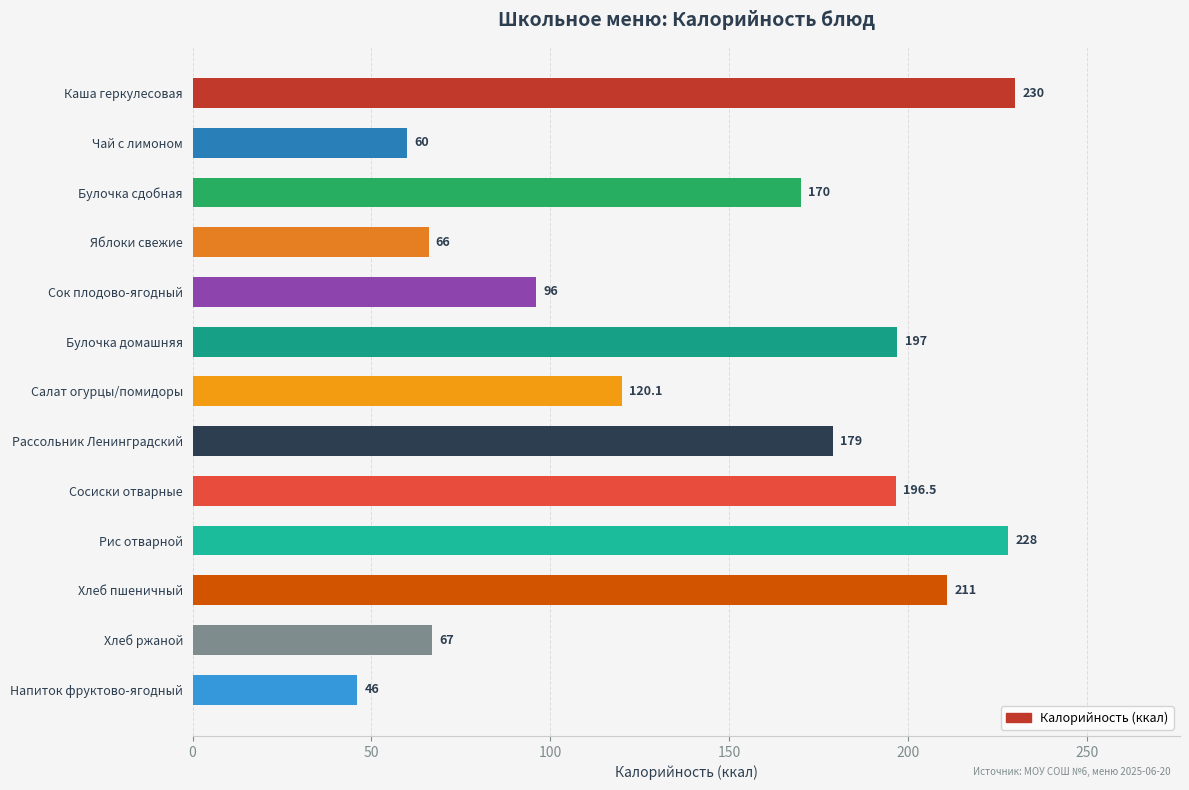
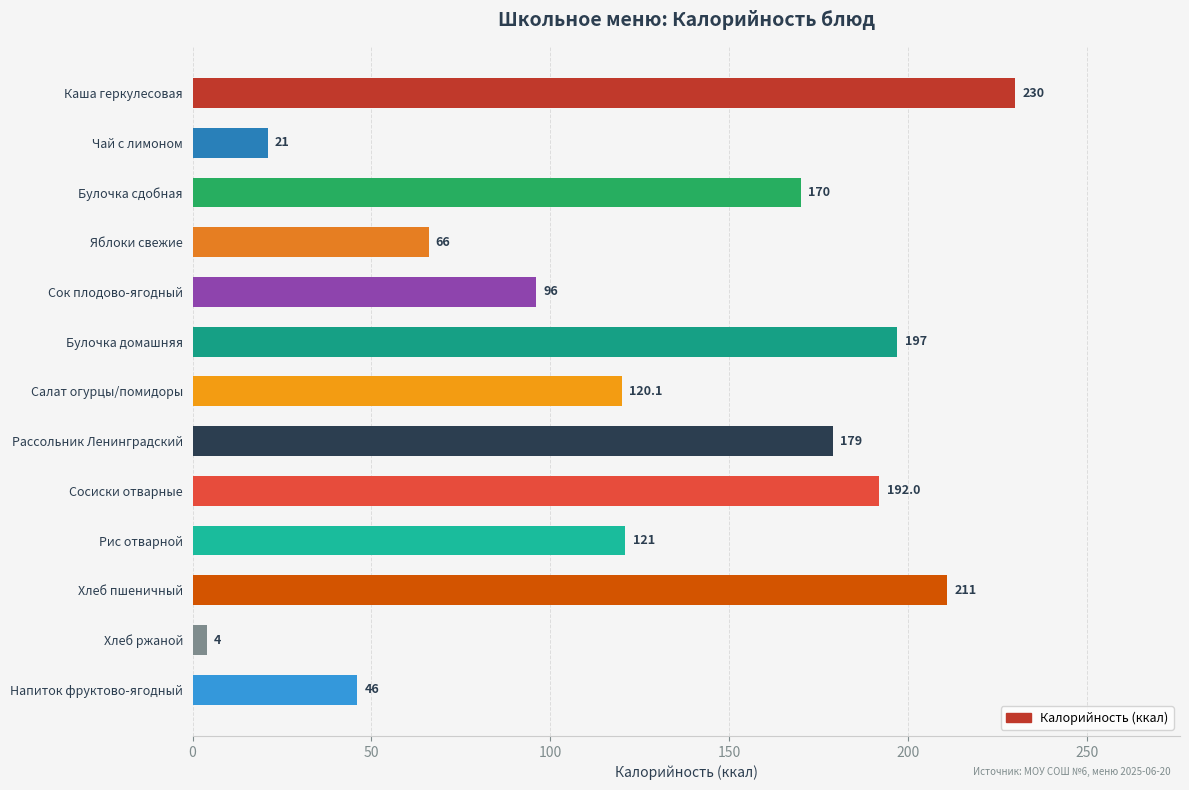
  {
    "Каша геркулесовая": 230,
-   "Чай с лимоном": 60,
+   "Чай с лимоном": 21,
    "Булочка сдобная": 170,
    "Яблоки свежие": 66,
    "Сок плодово-ягодный": 96,
    "Булочка домашняя": 197,
    "Салат огурцы/помидоры": 120.1,
    "Рассольник Ленинградский": 179,
-   "Сосиски отварные": 196.5,
-   "Рис отварной": 228,
+   "Сосиски отварные": 192.0,
+   "Рис отварной": 121,
    "Хлеб пшеничный": 211,
-   "Хлеб ржаной": 67,
+   "Хлеб ржаной": 4,
    "Напиток фруктово-ягодный": 46
  }
